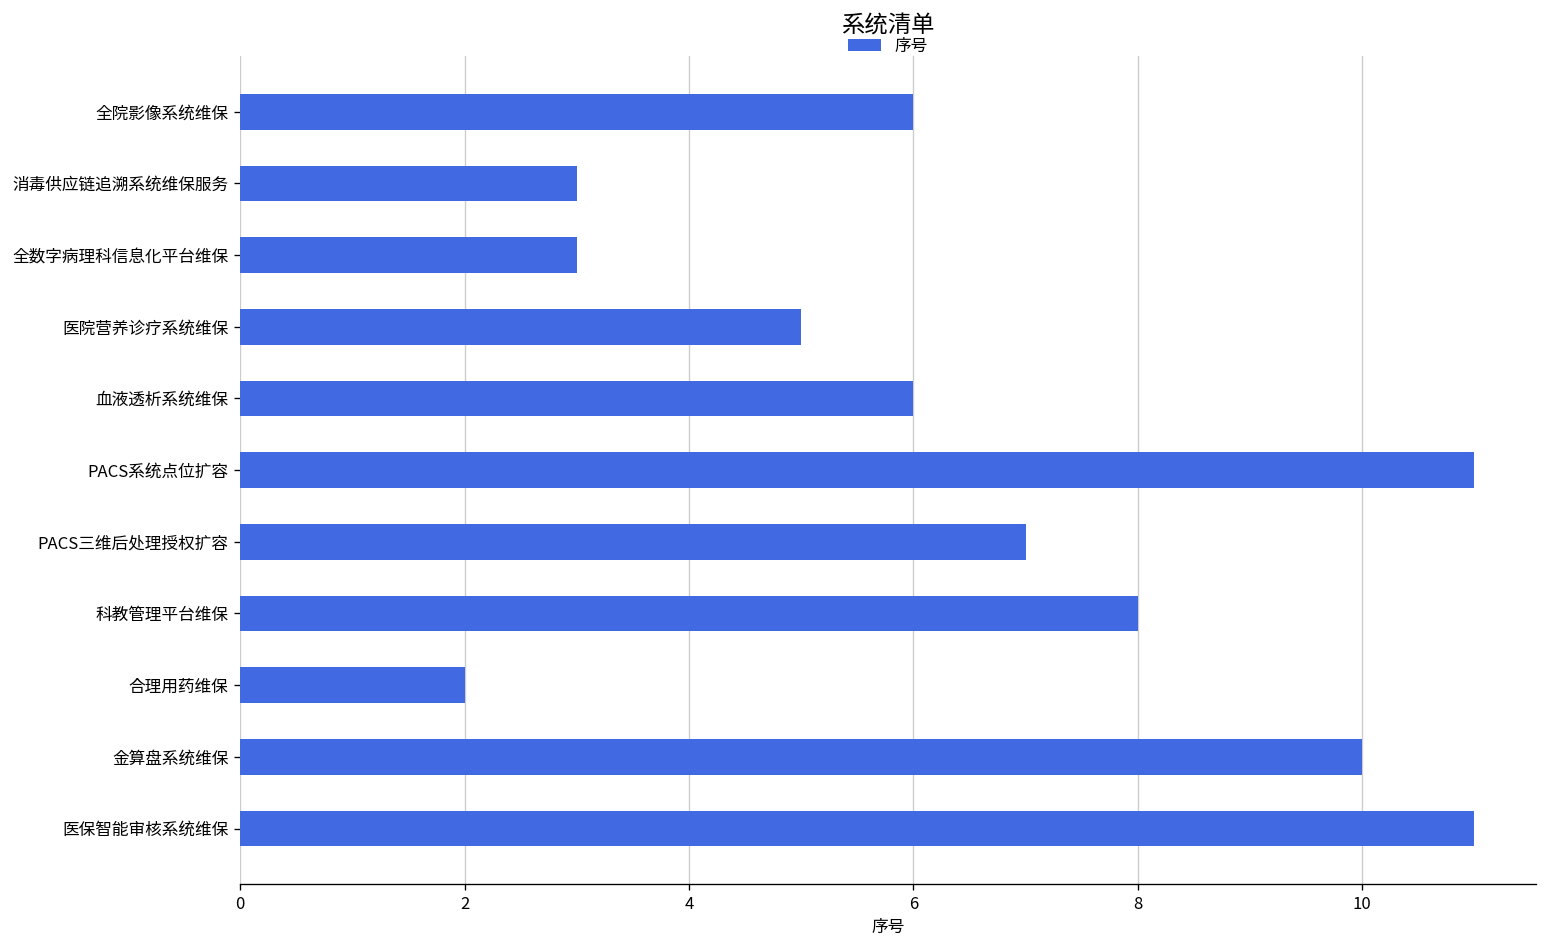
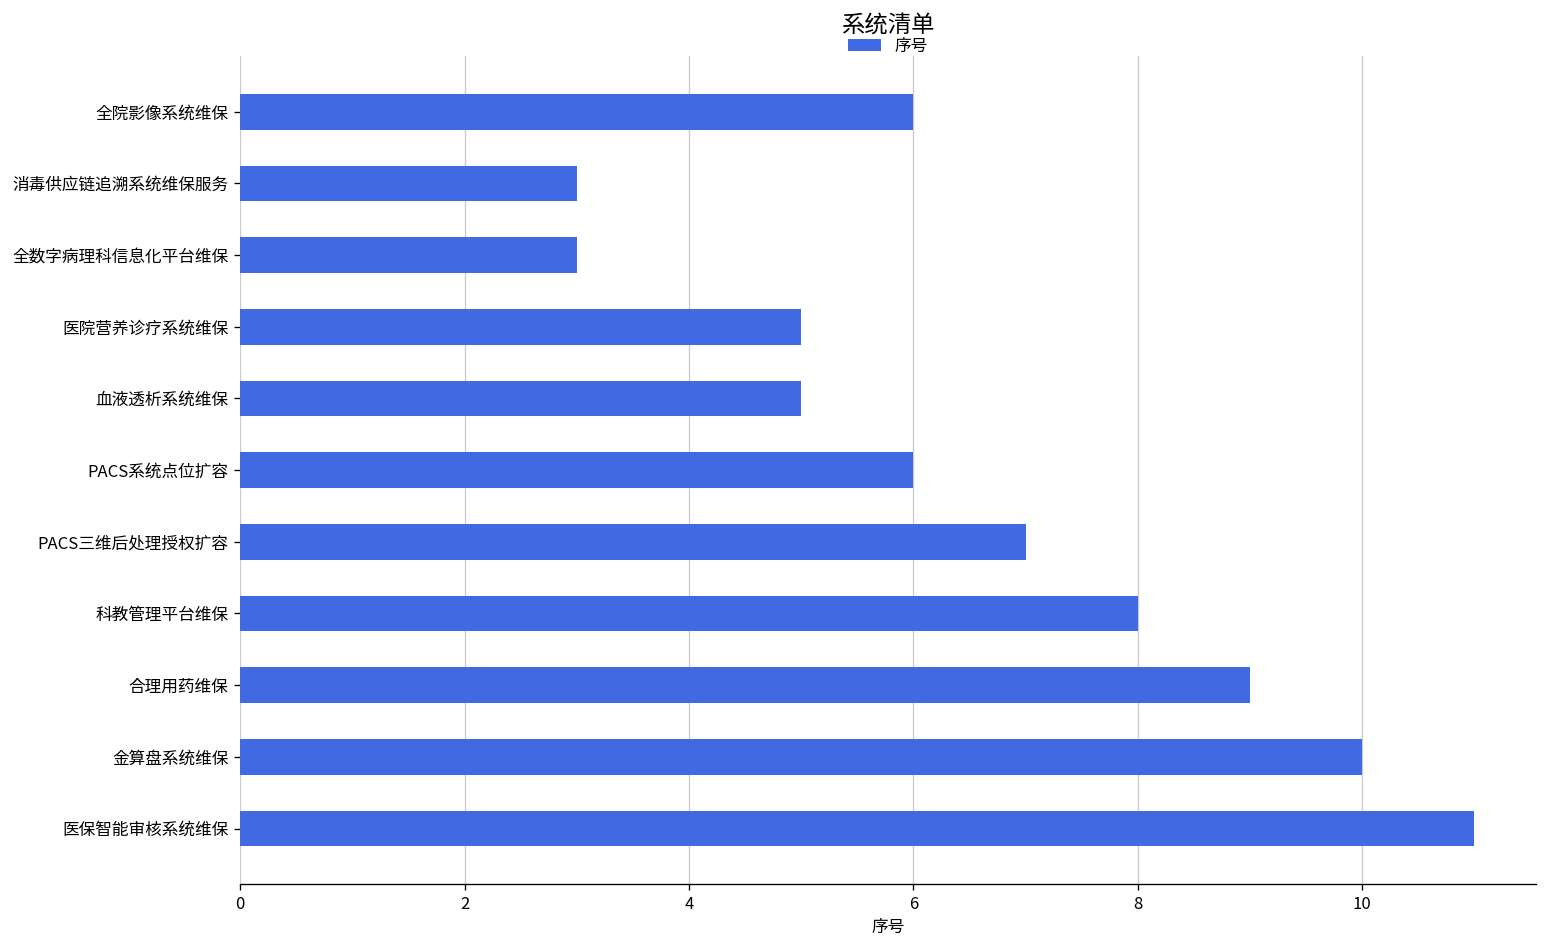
  {
    "全院影像系统维保": 6,
    "消毒供应链追溯系统维保服务": 3,
    "全数字病理科信息化平台维保": 3,
    "医院营养诊疗系统维保": 5,
-   "血液透析系统维保": 6,
-   "PACS系统点位扩容": 11,
+   "血液透析系统维保": 5,
+   "PACS系统点位扩容": 6,
    "PACS三维后处理授权扩容": 7,
    "科教管理平台维保": 8,
-   "合理用药维保": 2,
+   "合理用药维保": 9,
    "金算盘系统维保": 10,
    "医保智能审核系统维保": 11
  }
